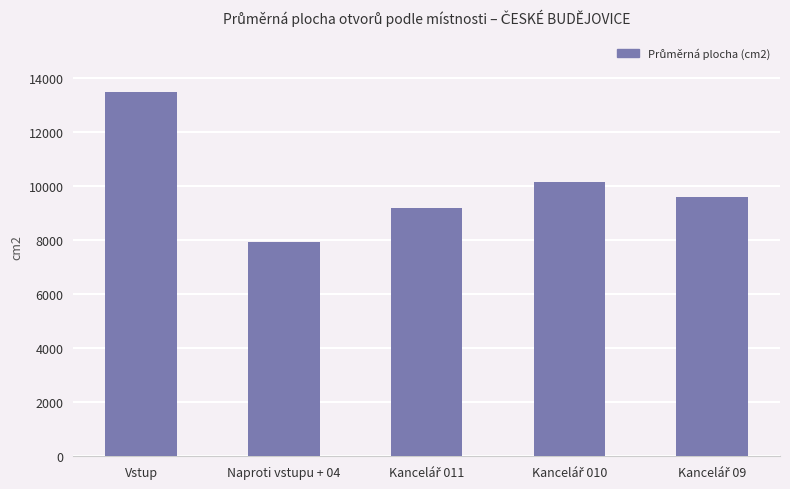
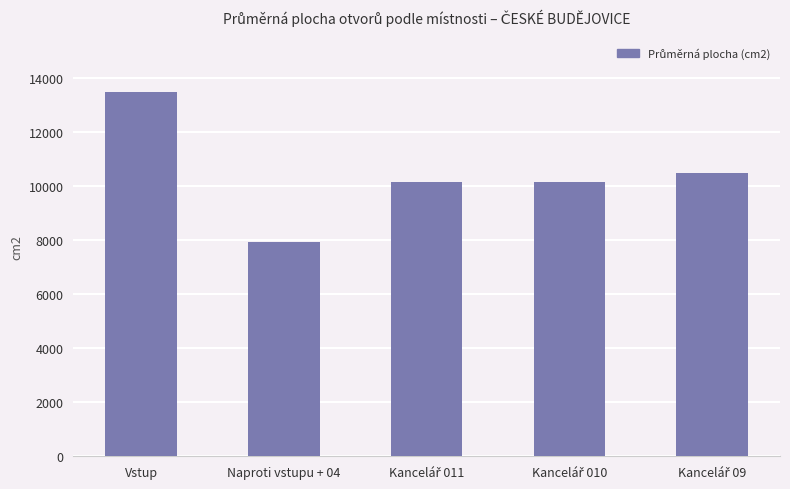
  {
    "Vstup": 13500,
    "Naproti vstupu + 04": 7900,
-   "Kancelář 011": 9200,
+   "Kancelář 011": 10100,
    "Kancelář 010": 10100,
-   "Kancelář 09": 9600
+   "Kancelář 09": 10500
  }
